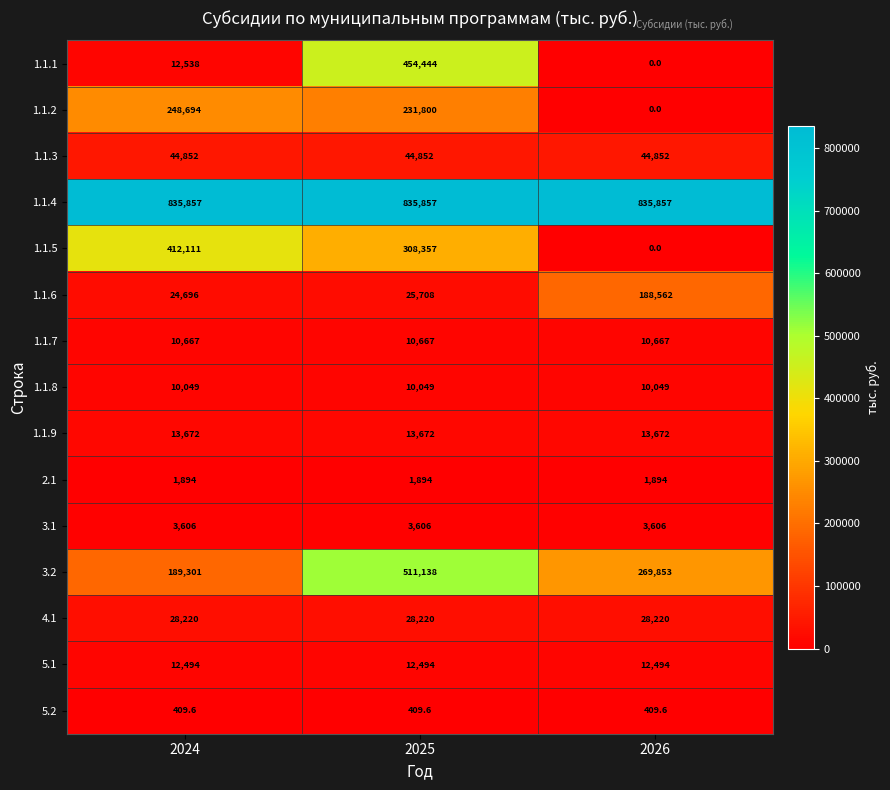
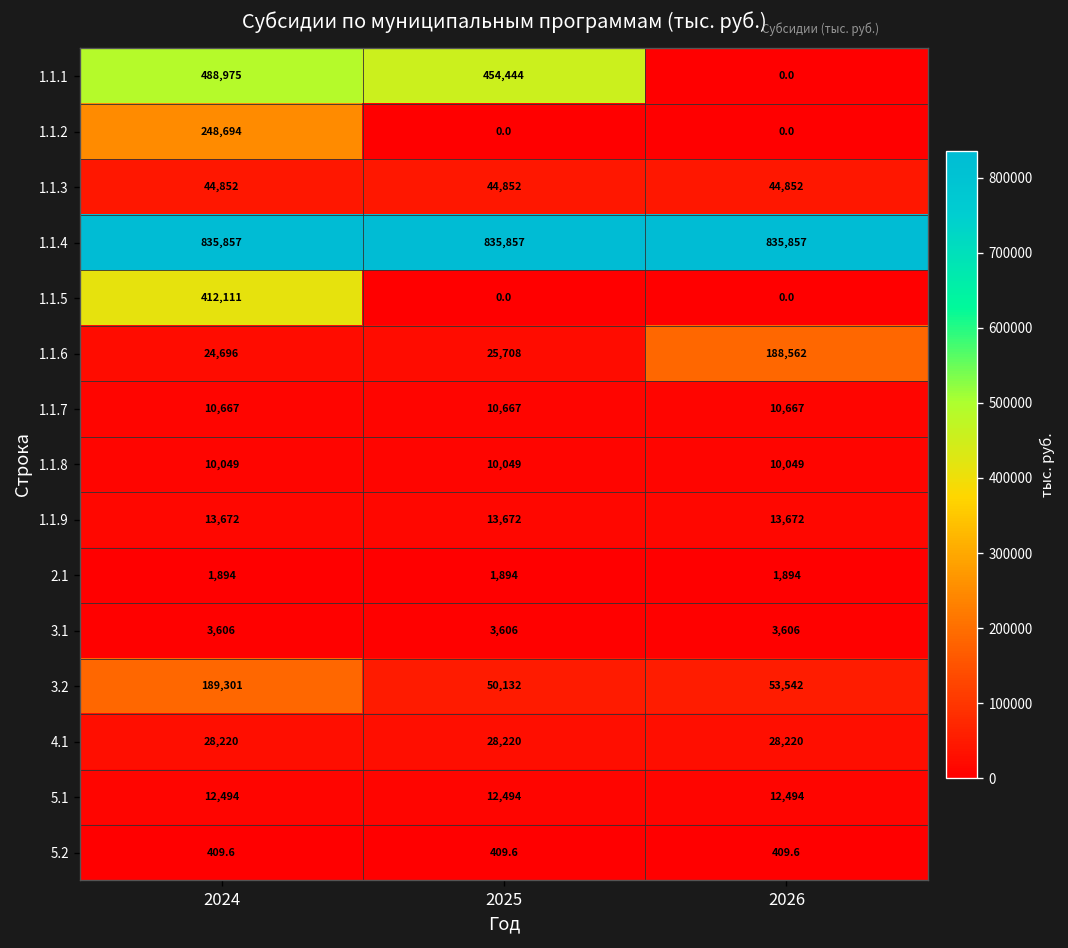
  {
    "1.1.1": {
-     "2024": "12,538",
+     "2024": "488,975",
      "2025": "454,444",
      "2026": "0.0"
    },
    "1.1.2": {
      "2024": "248,694",
-     "2025": "231,800",
+     "2025": "0.0",
      "2026": "0.0"
    },
    "1.1.3": {
      "2024": "44,852",
      "2025": "44,852",
      "2026": "44,852"
    },
    "1.1.4": {
      "2024": "835,857",
      "2025": "835,857",
      "2026": "835,857"
    },
    "1.1.5": {
      "2024": "412,111",
-     "2025": "308,357",
+     "2025": "0.0",
      "2026": "0.0"
    },
    "1.1.6": {
      "2024": "24,696",
      "2025": "25,708",
      "2026": "188,562"
    },
    "1.1.7": {
      "2024": "10,667",
      "2025": "10,667",
      "2026": "10,667"
    },
    "1.1.8": {
      "2024": "10,049",
      "2025": "10,049",
      "2026": "10,049"
    },
    "1.1.9": {
      "2024": "13,672",
      "2025": "13,672",
      "2026": "13,672"
    },
    "2.1": {
      "2024": "1,894",
      "2025": "1,894",
      "2026": "1,894"
    },
    "3.1": {
      "2024": "3,606",
      "2025": "3,606",
      "2026": "3,606"
    },
    "3.2": {
      "2024": "189,301",
-     "2025": "511,138",
-     "2026": "269,853"
+     "2025": "50,132",
+     "2026": "53,542"
    },
    "4.1": {
      "2024": "28,220",
      "2025": "28,220",
      "2026": "28,220"
    },
    "5.1": {
      "2024": "12,494",
      "2025": "12,494",
      "2026": "12,494"
    },
    "5.2": {
      "2024": "409.6",
      "2025": "409.6",
      "2026": "409.6"
    }
  }
